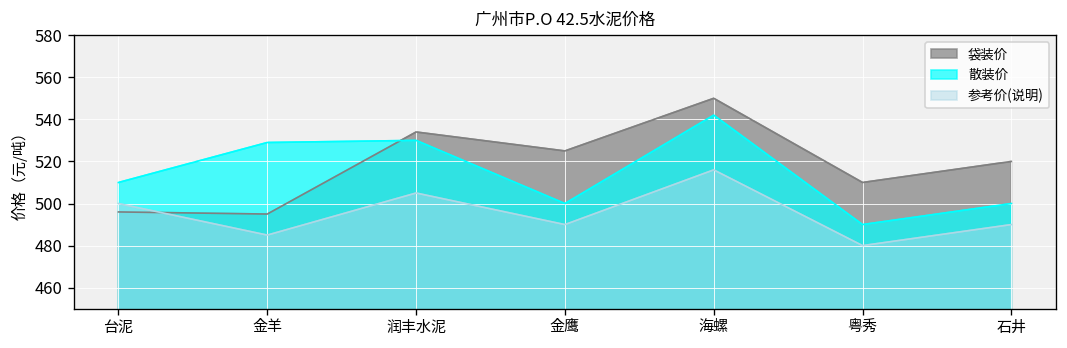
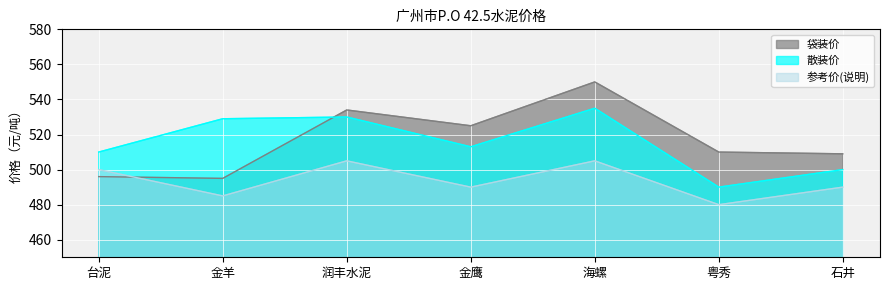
  {
    "袋装价": {
      "台泥": 496,
      "金羊": 495,
      "润丰水泥": 534,
      "金鹰": 525,
      "海螺": 550,
      "粤秀": 510,
-     "石井": 520
+     "石井": 509
    },
    "散装价": {
      "台泥": 510,
      "金羊": 529,
      "润丰水泥": 530,
-     "金鹰": 500,
-     "海螺": 542,
+     "金鹰": 513,
+     "海螺": 535,
      "粤秀": 490,
      "石井": 500
    },
    "参考价(说明)": {
      "台泥": 500,
      "金羊": 485,
      "润丰水泥": 505,
      "金鹰": 490,
-     "海螺": 516,
+     "海螺": 505,
      "粤秀": 480,
      "石井": 490
    }
  }
